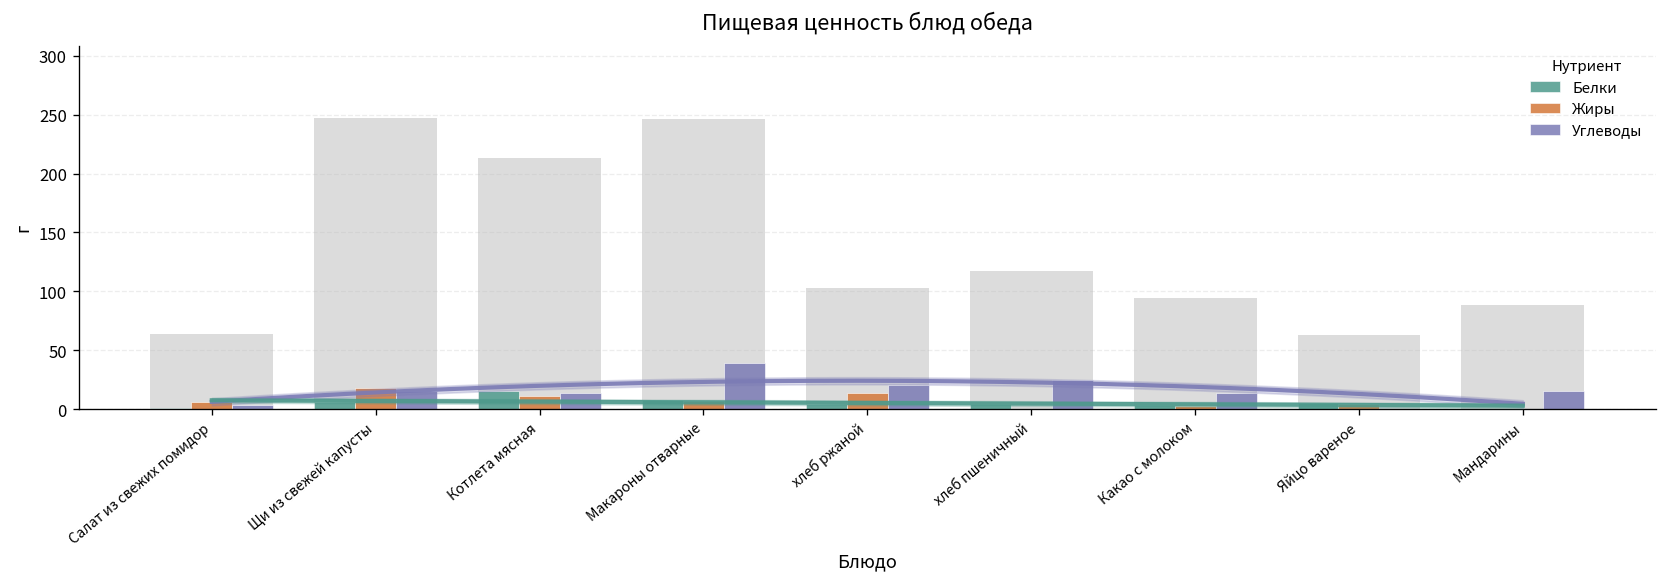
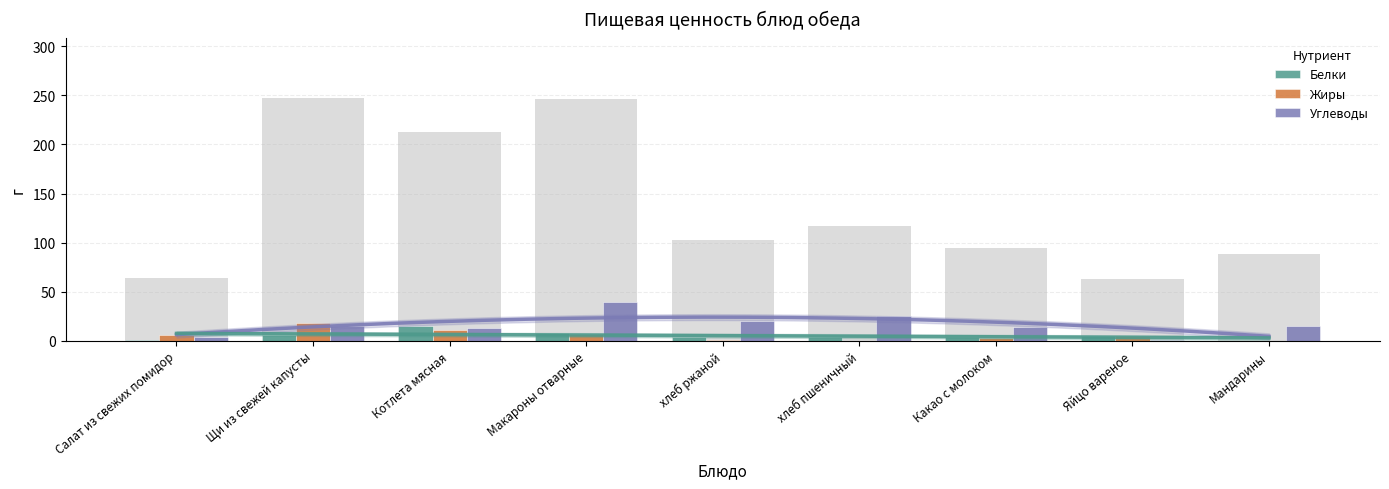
  {
    "Жиры": {
-     "хлеб ржаной": 10,
+     "хлеб ржаной": 0,
      "хлеб пшеничный": 0,
      "Мандарины": 0
    }
  }
